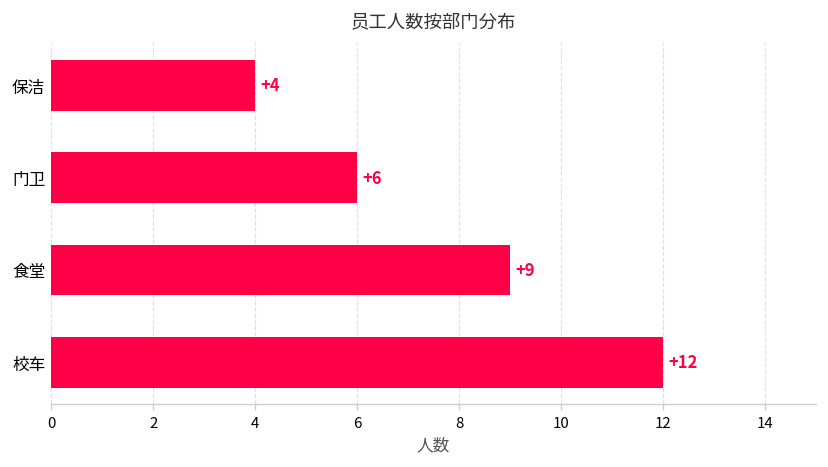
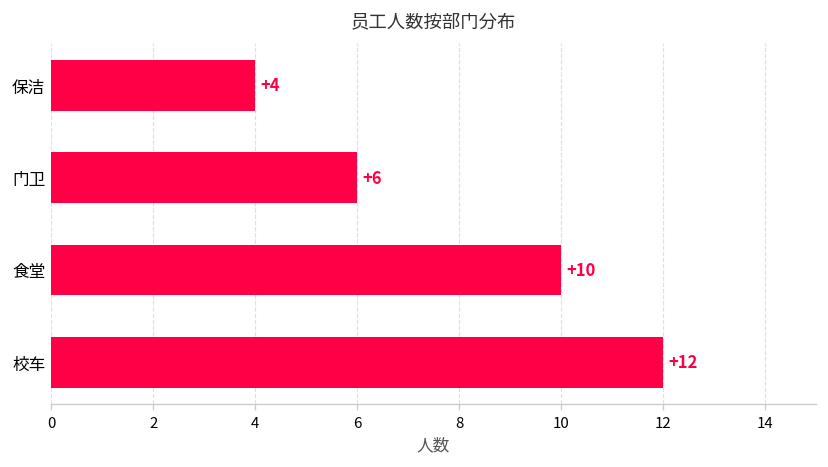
  {
    "保洁": "+4",
    "门卫": "+6",
-   "食堂": "+9",
+   "食堂": "+10",
    "校车": "+12"
  }
